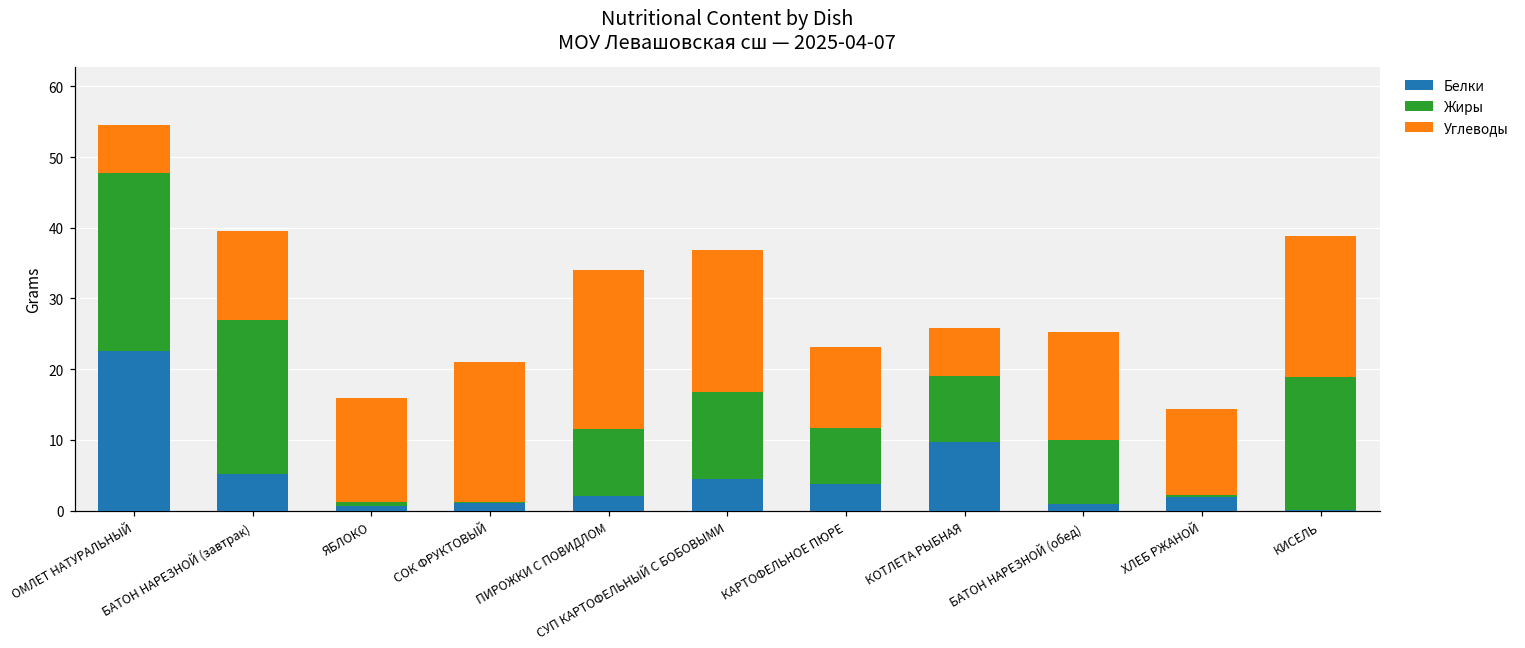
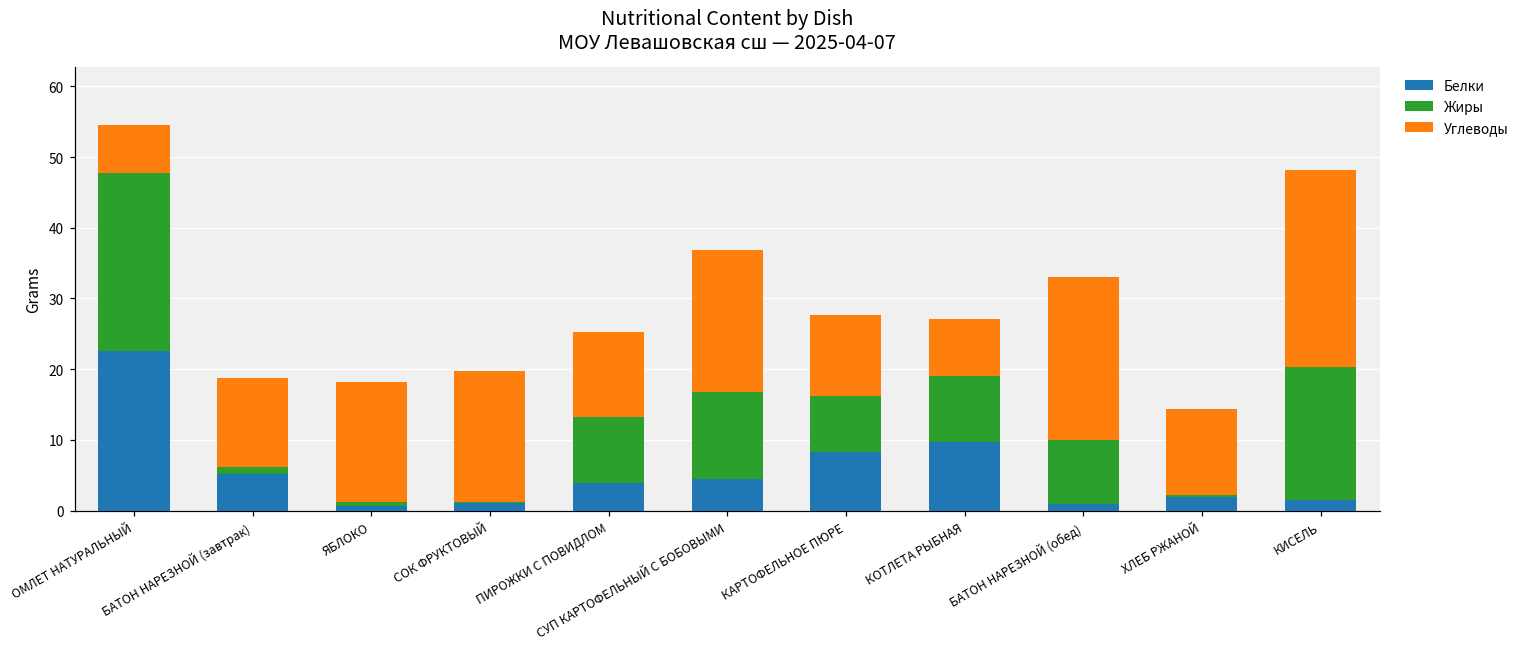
  {
    "Белки": {
      "ОМЛЕТ НАТУРАЛЬНЫЙ": 23,
      "БАТОН НАРЕЗНОЙ (завтрак)": 5,
      "ЯБЛОКО": 1,
      "СОК ФРУКТОВЫЙ": 1,
-     "ПИРОЖКИ С ПОВИДЛОМ": 2,
+     "ПИРОЖКИ С ПОВИДЛОМ": 4,
      "СУП КАРТОФЕЛЬНЫЙ С БОБОВЫМИ": 4,
-     "КАРТОФЕЛЬНОЕ ПЮРЕ": 4,
+     "КАРТОФЕЛЬНОЕ ПЮРЕ": 8,
      "КОТЛЕТА РЫБНАЯ": 10,
      "БАТОН НАРЕЗНОЙ (обед)": 1,
      "ХЛЕБ РЖАНОЙ": 2,
-     "КИСЕЛЬ": 0
+     "КИСЕЛЬ": 2
    },
    "Жиры": {
      "ОМЛЕТ НАТУРАЛЬНЫЙ": 25,
-     "БАТОН НАРЕЗНОЙ (завтрак)": 22,
+     "БАТОН НАРЕЗНОЙ (завтрак)": 1,
      "ЯБЛОКО": 1,
      "ПИРОЖКИ С ПОВИДЛОМ": 9,
      "СУП КАРТОФЕЛЬНЫЙ С БОБОВЫМИ": 12,
      "КАРТОФЕЛЬНОЕ ПЮРЕ": 8,
      "КОТЛЕТА РЫБНАЯ": 9,
      "БАТОН НАРЕЗНОЙ (обед)": 9,
      "КИСЕЛЬ": 19
    },
    "Углеводы": {
      "ОМЛЕТ НАТУРАЛЬНЫЙ": 7,
      "БАТОН НАРЕЗНОЙ (завтрак)": 13,
-     "ЯБЛОКО": 15,
-     "СОК ФРУКТОВЫЙ": 20,
-     "ПИРОЖКИ С ПОВИДЛОМ": 23,
+     "ЯБЛОКО": 17,
+     "СОК ФРУКТОВЫЙ": 19,
+     "ПИРОЖКИ С ПОВИДЛОМ": 12,
      "СУП КАРТОФЕЛЬНЫЙ С БОБОВЫМИ": 20,
      "КАРТОФЕЛЬНОЕ ПЮРЕ": 11,
-     "КОТЛЕТА РЫБНАЯ": 7,
-     "БАТОН НАРЕЗНОЙ (обед)": 15,
+     "КОТЛЕТА РЫБНАЯ": 8,
+     "БАТОН НАРЕЗНОЙ (обед)": 23,
      "ХЛЕБ РЖАНОЙ": 12,
-     "КИСЕЛЬ": 20
+     "КИСЕЛЬ": 28
    }
  }
